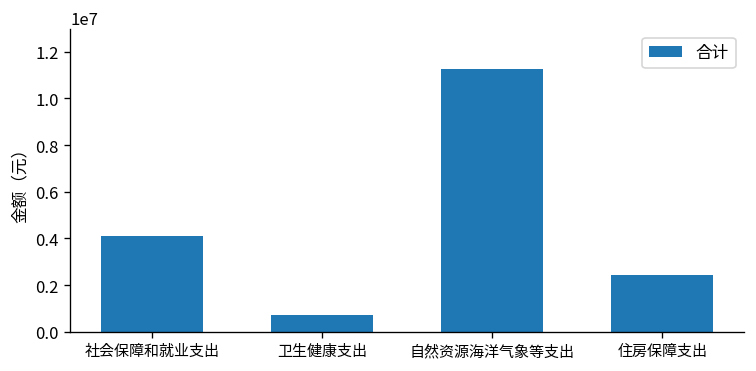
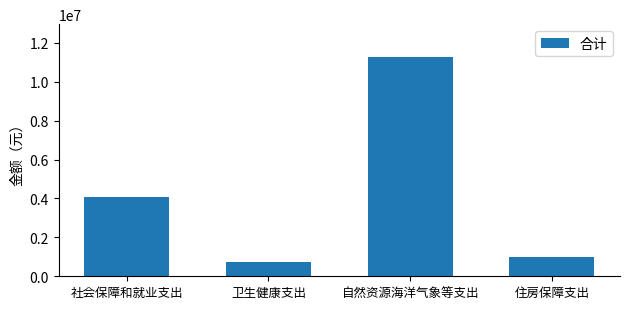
  {
    "社会保障和就业支出": 4100000,
    "卫生健康支出": 700000,
    "自然资源海洋气象等支出": 11300000,
-   "住房保障支出": 2400000
+   "住房保障支出": 1000000
  }
